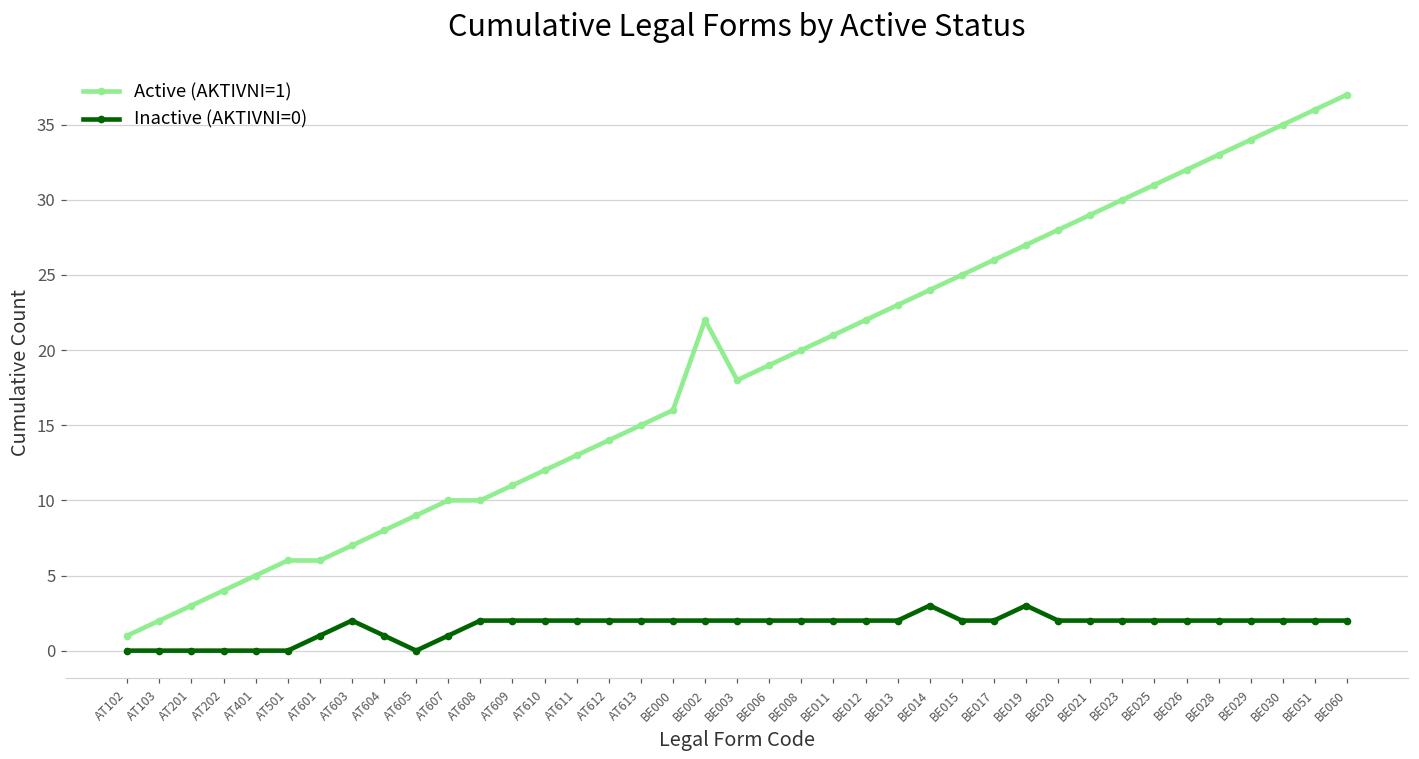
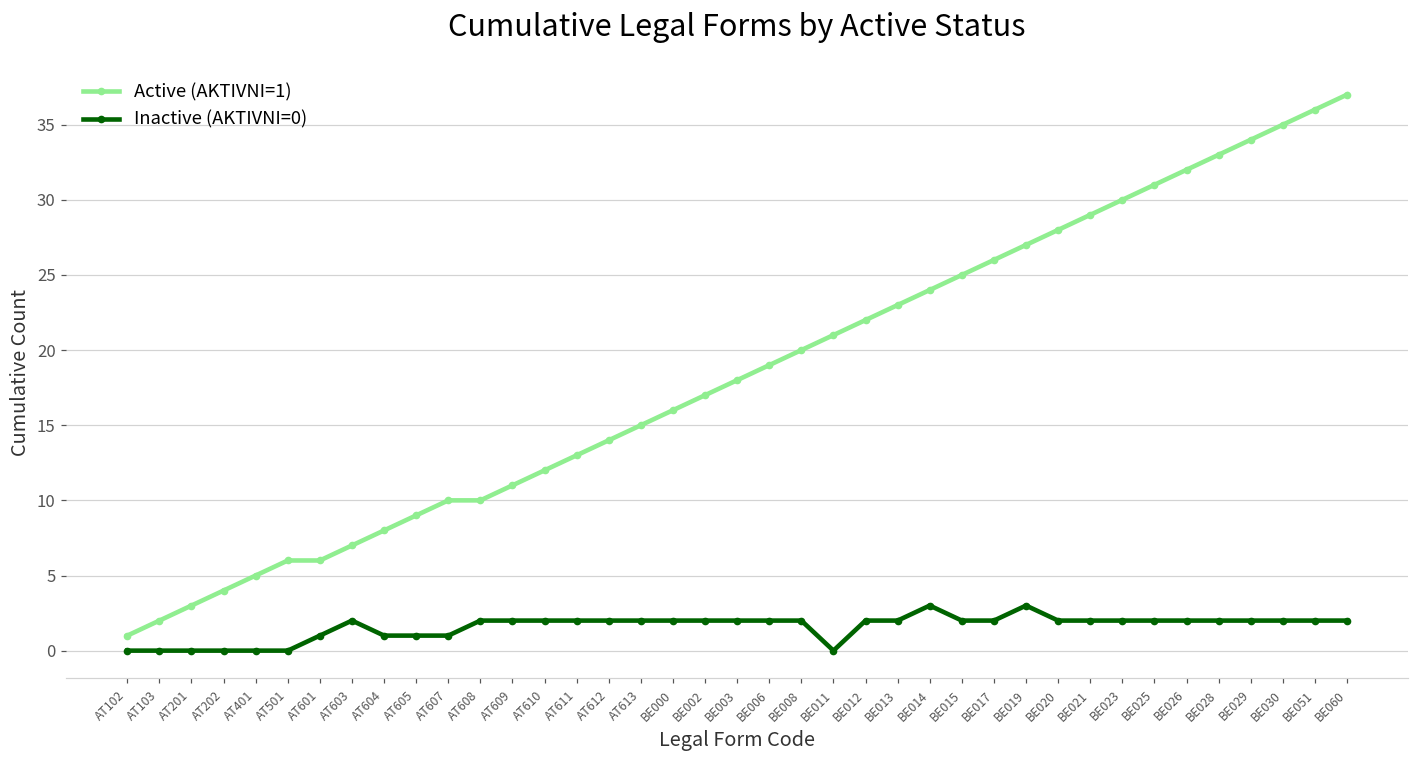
  {
    "Active (AKTIVNI=1)": {
      "AT102": 1,
      "AT103": 2,
      "AT201": 3,
      "AT202": 4,
      "AT401": 5,
      "AT501": 6,
      "AT601": 6,
      "AT603": 7,
      "AT604": 8,
      "AT605": 9,
      "AT607": 10,
      "AT608": 10,
      "AT609": 11,
      "AT610": 12,
      "AT611": 13,
      "AT612": 14,
      "AT613": 15,
      "BE000": 16,
-     "BE002": 22,
+     "BE002": 17,
      "BE003": 18,
      "BE006": 19,
      "BE008": 20,
      "BE011": 21,
      "BE012": 22,
      "BE013": 23,
      "BE014": 24,
      "BE015": 25,
      "BE017": 26,
      "BE019": 27,
      "BE020": 28,
      "BE021": 29,
      "BE023": 30,
      "BE025": 31,
      "BE026": 32,
      "BE028": 33,
      "BE029": 34,
      "BE030": 35,
      "BE051": 36,
      "BE060": 37
    },
    "Inactive (AKTIVNI=0)": {
      "AT102": 0,
      "AT103": 0,
      "AT201": 0,
      "AT202": 0,
      "AT401": 0,
      "AT501": 0,
      "AT601": 1,
      "AT603": 2,
      "AT604": 1,
-     "AT605": 0,
+     "AT605": 1,
      "AT607": 1,
      "AT608": 2,
      "AT609": 2,
      "AT610": 2,
      "AT611": 2,
      "AT612": 2,
      "AT613": 2,
      "BE000": 2,
      "BE002": 2,
      "BE003": 2,
      "BE006": 2,
      "BE008": 2,
-     "BE011": 2,
+     "BE011": 0,
      "BE012": 2,
      "BE013": 2,
      "BE014": 3,
      "BE015": 2,
      "BE017": 2,
      "BE019": 3,
      "BE020": 2,
      "BE021": 2,
      "BE023": 2,
      "BE025": 2,
      "BE026": 2,
      "BE028": 2,
      "BE029": 2,
      "BE030": 2,
      "BE051": 2,
      "BE060": 2
    }
  }
